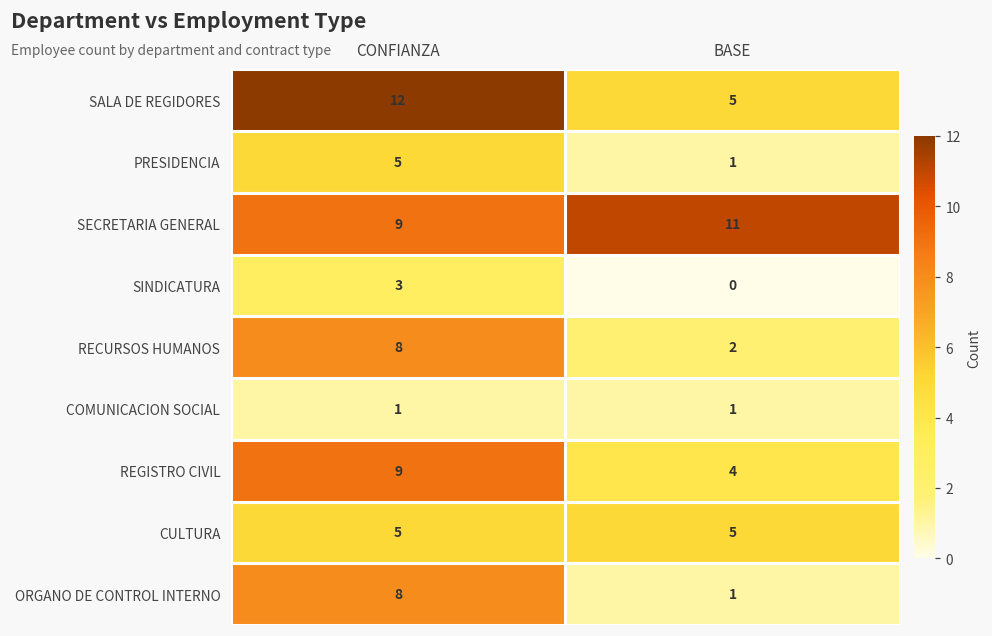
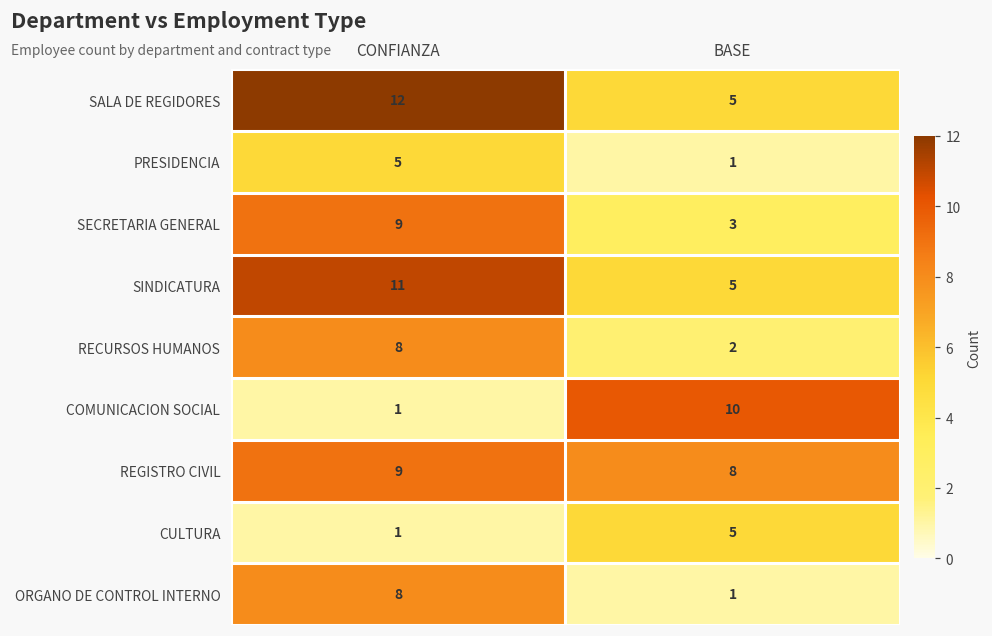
  {
    "SALA DE REGIDORES": {
      "CONFIANZA": 12,
      "BASE": 5
    },
    "PRESIDENCIA": {
      "CONFIANZA": 5,
      "BASE": 1
    },
    "SECRETARIA GENERAL": {
      "CONFIANZA": 9,
-     "BASE": 11
+     "BASE": 3
    },
    "SINDICATURA": {
-     "CONFIANZA": 3,
-     "BASE": 0
+     "CONFIANZA": 11,
+     "BASE": 5
    },
    "RECURSOS HUMANOS": {
      "CONFIANZA": 8,
      "BASE": 2
    },
    "COMUNICACION SOCIAL": {
      "CONFIANZA": 1,
-     "BASE": 1
+     "BASE": 10
    },
    "REGISTRO CIVIL": {
      "CONFIANZA": 9,
-     "BASE": 4
+     "BASE": 8
    },
    "CULTURA": {
-     "CONFIANZA": 5,
+     "CONFIANZA": 1,
      "BASE": 5
    },
    "ORGANO DE CONTROL INTERNO": {
      "CONFIANZA": 8,
      "BASE": 1
    }
  }
